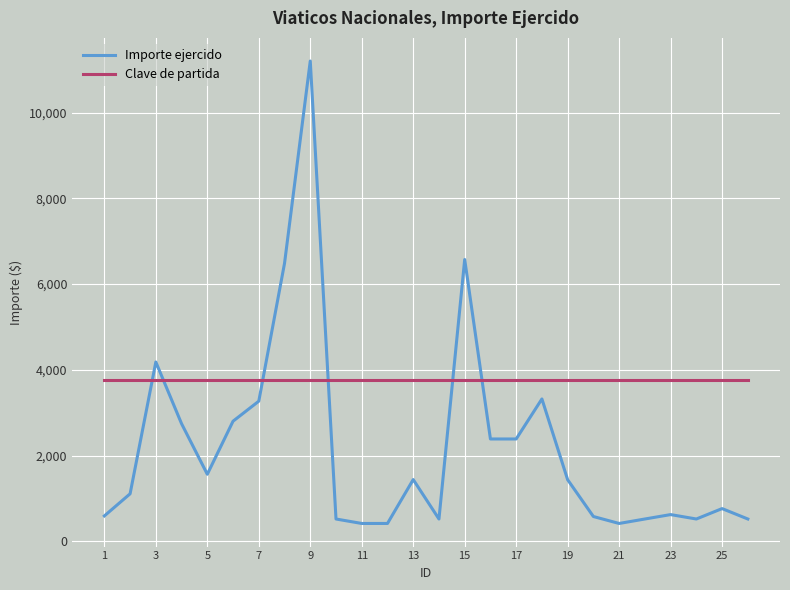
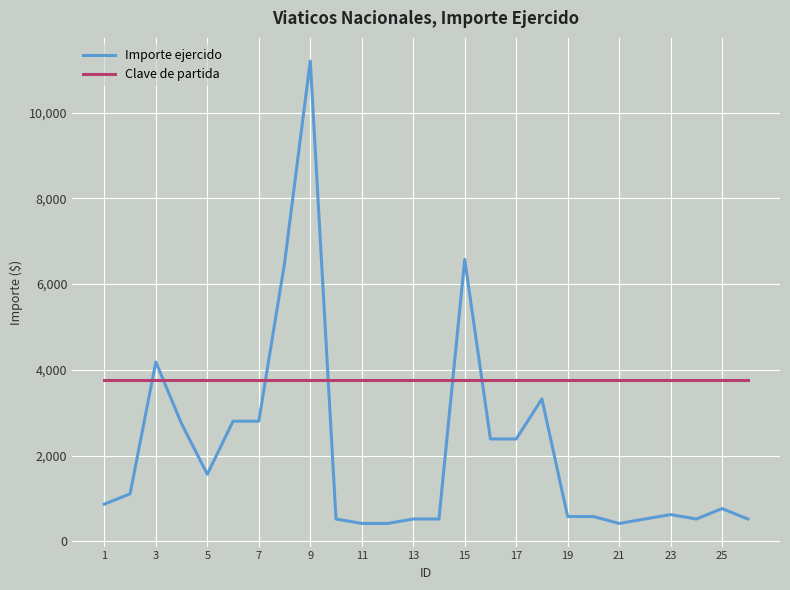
  {
    "Importe ejercido": {
-     "1": "600",
+     "1": "900",
      "3": "4,200",
      "5": "1,600",
-     "7": "3,300",
+     "7": "2,800",
      "9": "11,200",
      "11": "400",
-     "13": "1,400",
+     "13": "500",
      "15": "6,600",
      "17": "2,400",
-     "19": "1,400",
+     "19": "600",
      "21": "400",
      "23": "600",
      "25": "800"
    },
    "Clave de partida": {
      "1": "3,800",
      "3": "3,800",
      "5": "3,800",
      "7": "3,800",
      "9": "3,800",
      "11": "3,800",
      "13": "3,800",
      "15": "3,800",
      "17": "3,800",
      "19": "3,800",
      "21": "3,800",
      "23": "3,800",
      "25": "3,800"
    }
  }
